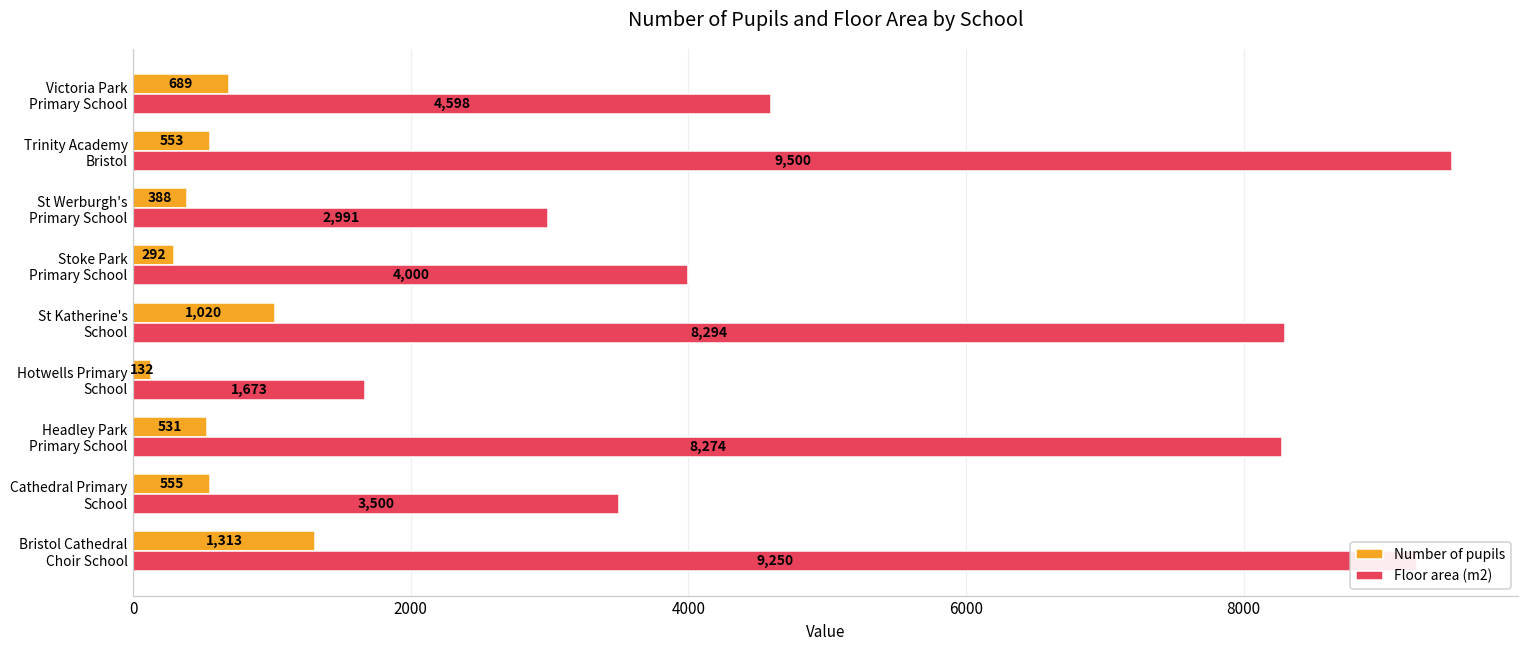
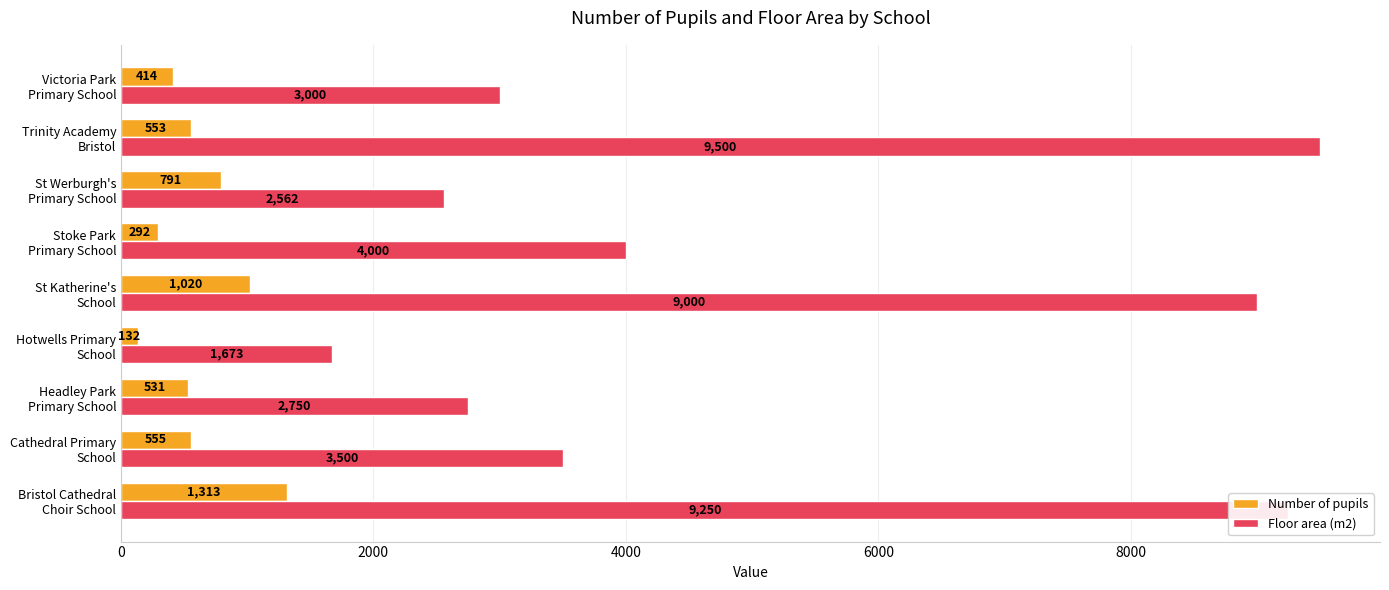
  {
    "Number of pupils": {
-     "Victoria Park Primary School": "689",
+     "Victoria Park Primary School": "414",
      "Trinity Academy Bristol": "553",
-     "St Werburgh's Primary School": "388",
+     "St Werburgh's Primary School": "791",
      "Stoke Park Primary School": "292",
      "St Katherine's School": "1,020",
      "Hotwells Primary School": "132",
      "Headley Park Primary School": "531",
      "Cathedral Primary School": "555",
      "Bristol Cathedral Choir School": "1,313"
    },
    "Floor area (m2)": {
-     "Victoria Park Primary School": "4,598",
+     "Victoria Park Primary School": "3,000",
      "Trinity Academy Bristol": "9,500",
-     "St Werburgh's Primary School": "2,991",
+     "St Werburgh's Primary School": "2,562",
      "Stoke Park Primary School": "4,000",
-     "St Katherine's School": "8,294",
+     "St Katherine's School": "9,000",
      "Hotwells Primary School": "1,673",
-     "Headley Park Primary School": "8,274",
+     "Headley Park Primary School": "2,750",
      "Cathedral Primary School": "3,500"
    }
  }
